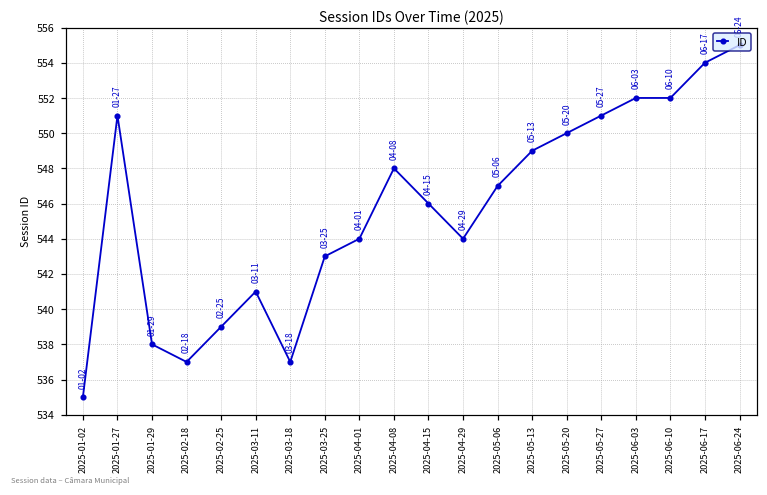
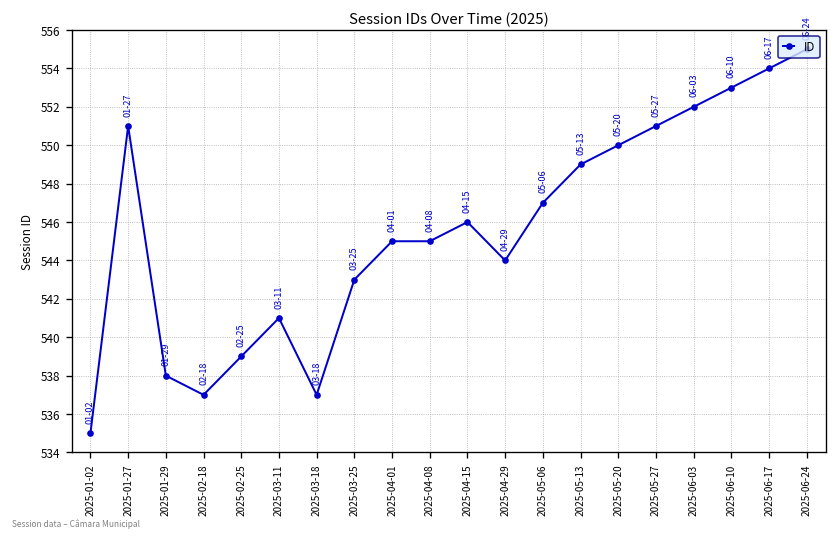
  {
-   "2025-04-01": 544,
-   "2025-04-08": 548,
-   "2025-06-10": 552
+   "2025-04-01": 545,
+   "2025-04-08": 545,
+   "2025-06-10": 553
  }
